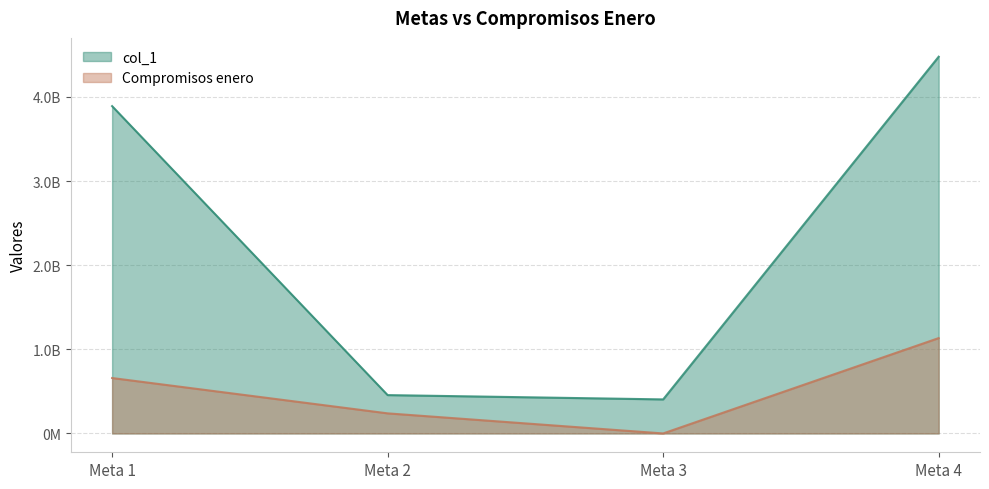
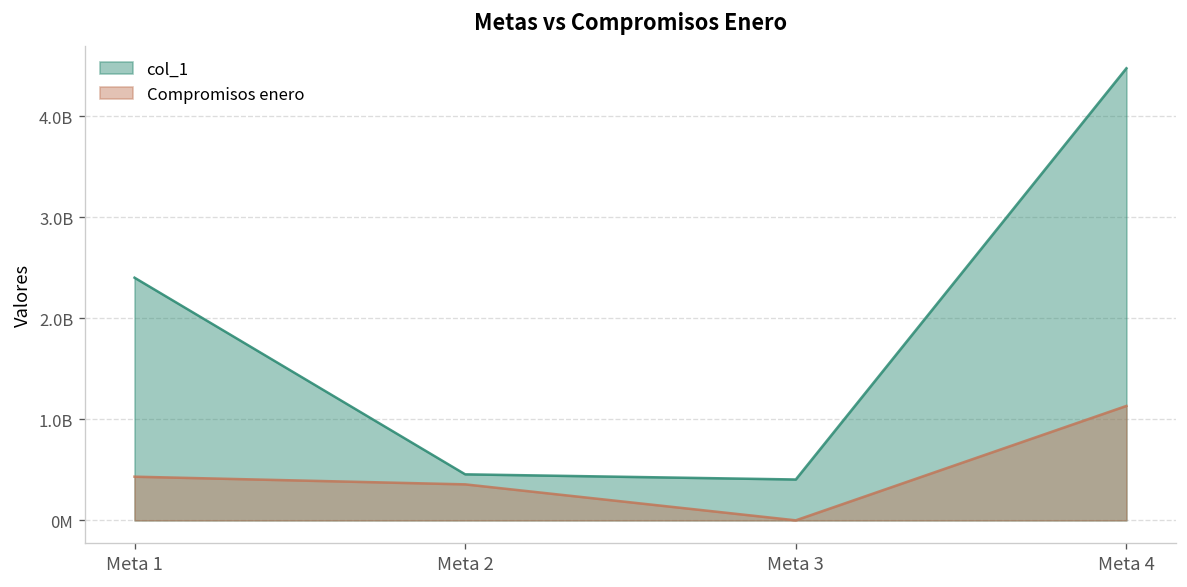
  {
    "col_1": {
-     "Meta 1": 3900000000,
+     "Meta 1": 2400000000,
      "Meta 2": 500000000,
      "Meta 3": 400000000,
      "Meta 4": 4500000000
    },
    "Compromisos enero": {
-     "Meta 1": 700000000,
-     "Meta 2": 200000000,
+     "Meta 1": 400000000,
+     "Meta 2": 400000000,
      "Meta 3": 0,
      "Meta 4": 1100000000
    }
  }
